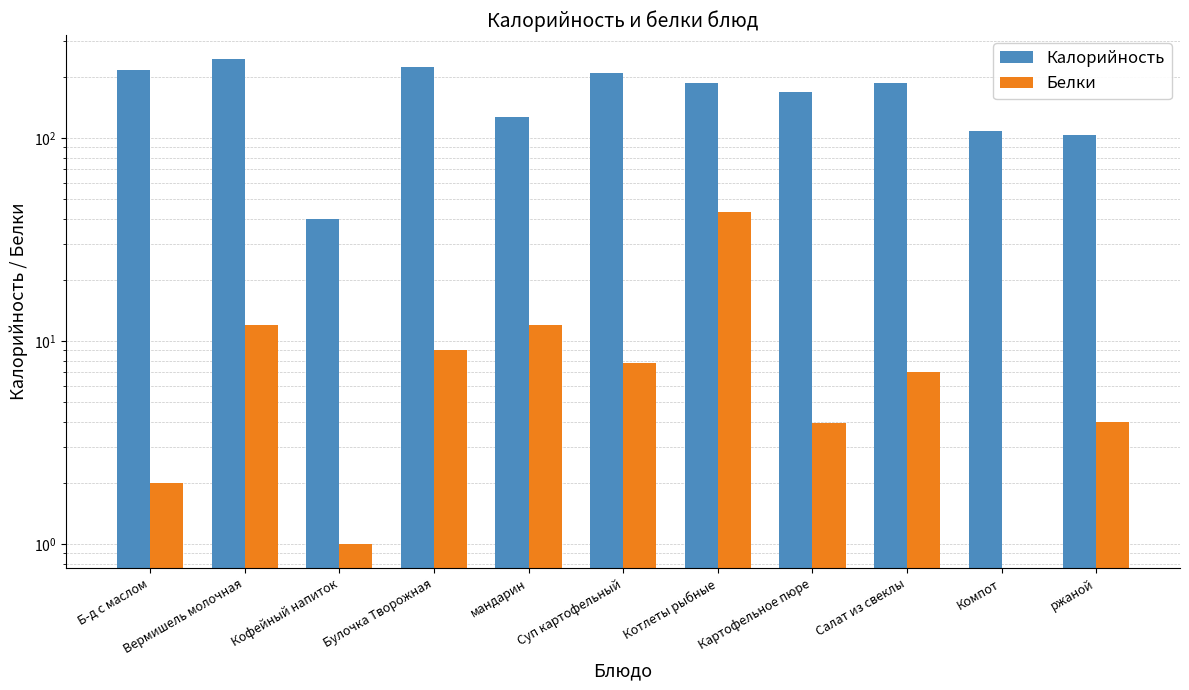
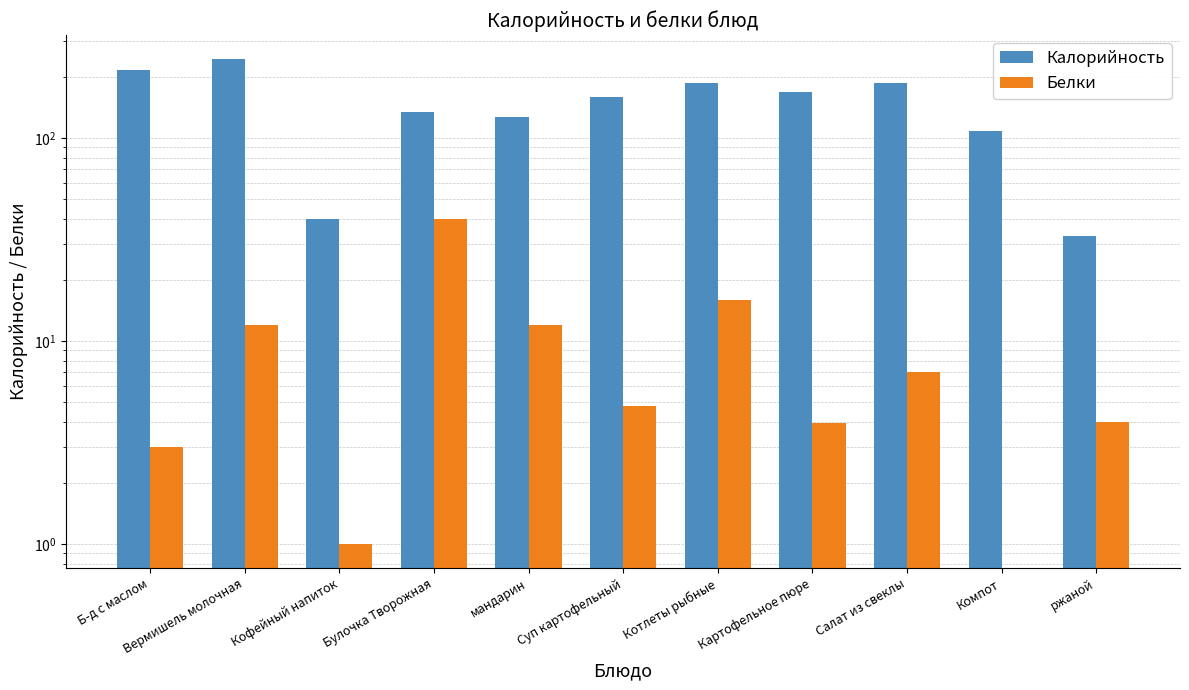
  {
    "Калорийность": {
      "Б-д с маслом": 220,
      "Вермишель молочная": 240,
      "Кофейный напиток": 40,
-     "Булочка Творожная": 220,
+     "Булочка Творожная": 130,
      "мандарин": 130,
-     "Суп картофельный": 210,
+     "Суп картофельный": 160,
      "Котлеты рыбные": 190,
      "Картофельное пюре": 170,
      "Салат из свеклы": 190,
      "Компот": 110,
-     "ржаной": 100
+     "ржаной": 33
    },
    "Белки": {
-     "Б-д с маслом": 2,
+     "Б-д с маслом": 3,
      "Вермишель молочная": 12,
      "Кофейный напиток": 1.0,
-     "Булочка Творожная": 9,
+     "Булочка Творожная": 40,
      "мандарин": 12,
-     "Суп картофельный": 7.7,
-     "Котлеты рыбные": 43,
+     "Суп картофельный": 4.8,
+     "Котлеты рыбные": 16,
      "Картофельное пюре": 4.0,
      "Салат из свеклы": 7.0,
      "ржаной": 4.0
    }
  }
